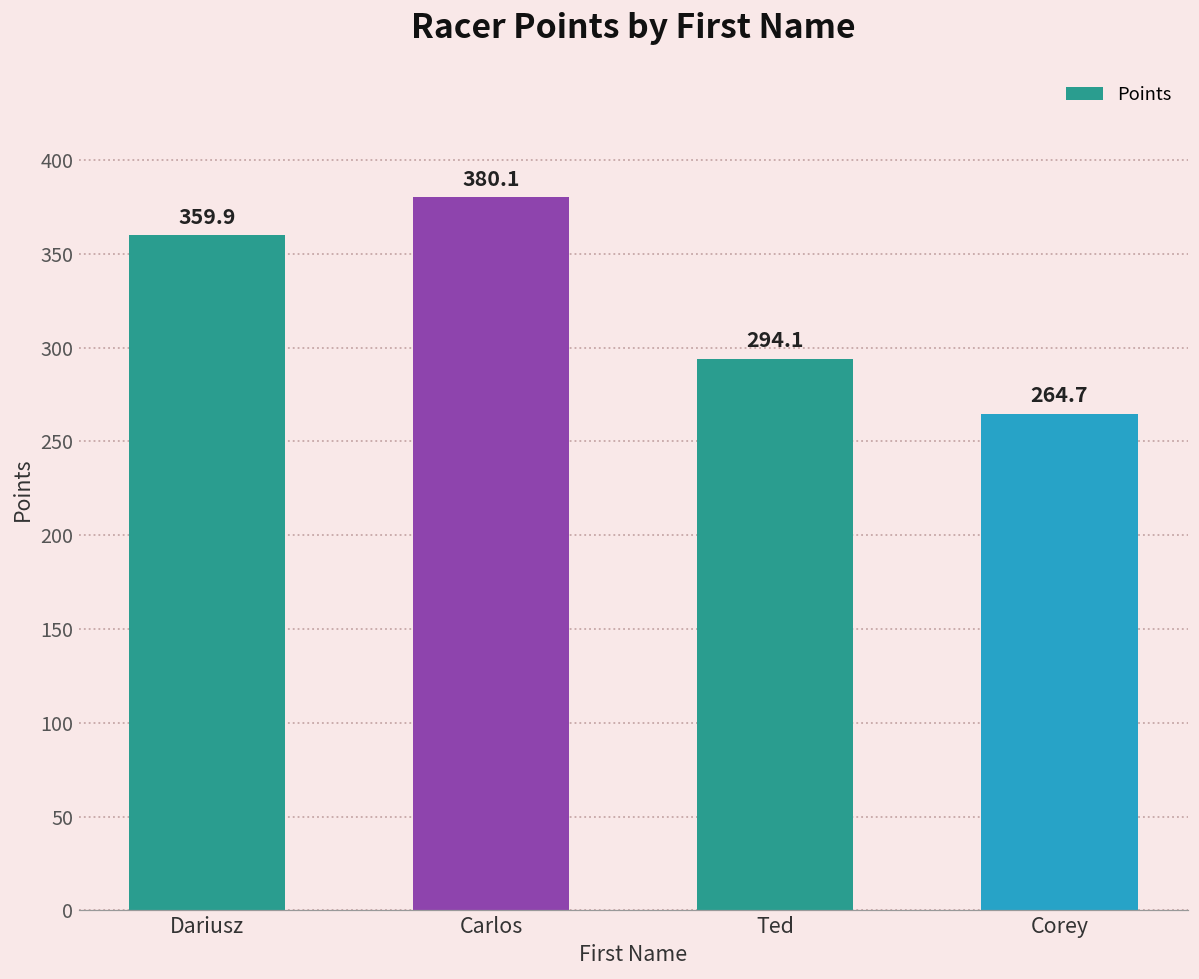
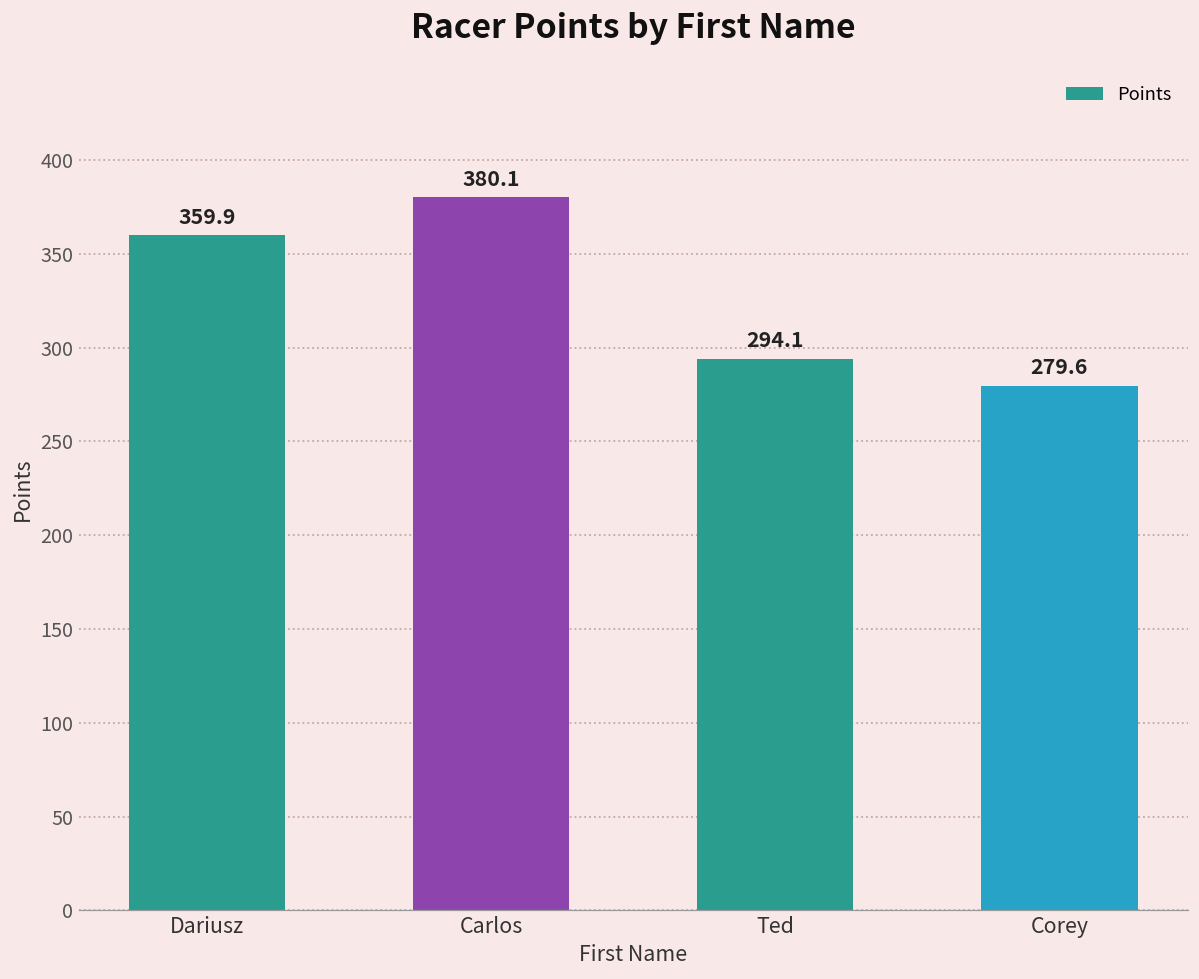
  {
    "Dariusz": 359.9,
    "Carlos": 380.1,
    "Ted": 294.1,
-   "Corey": 264.7
+   "Corey": 279.6
  }
